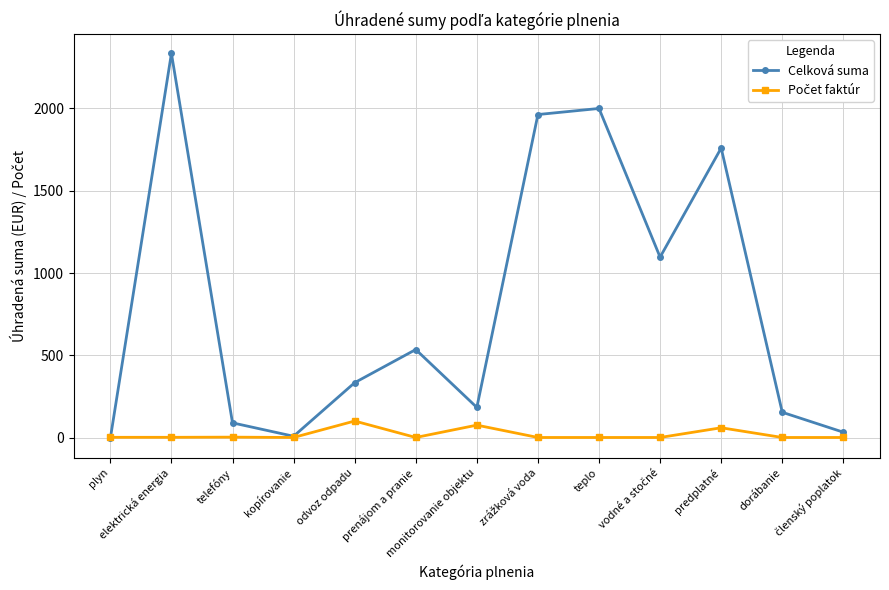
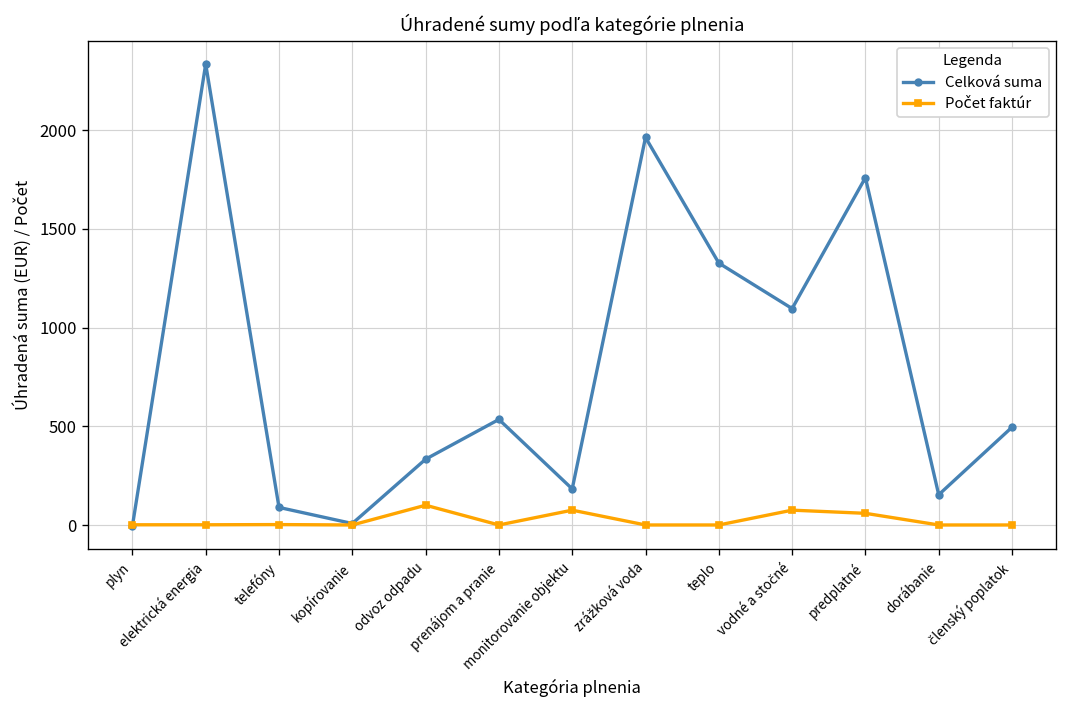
  {
    "Celková suma": {
      "elektrická energia": 2330,
      "telefóny": 90,
      "odvoz odpadu": 330,
      "prenájom a pranie": 540,
      "monitorovanie objektu": 180,
      "zrážková voda": 1960,
-     "teplo": 2000,
+     "teplo": 1330,
      "vodné a stočné": 1100,
      "predplatné": 1760,
      "dorábanie": 150,
-     "členský poplatok": 30
+     "členský poplatok": 500
    },
    "Počet faktúr": {
      "elektrická energia": 0,
      "telefóny": 0,
      "odvoz odpadu": 100,
      "prenájom a pranie": 0,
      "monitorovanie objektu": 80,
      "zrážková voda": 0,
      "teplo": 0,
-     "vodné a stočné": 0,
+     "vodné a stočné": 80,
      "predplatné": 60,
      "dorábanie": 0,
      "členský poplatok": 0
    }
  }
